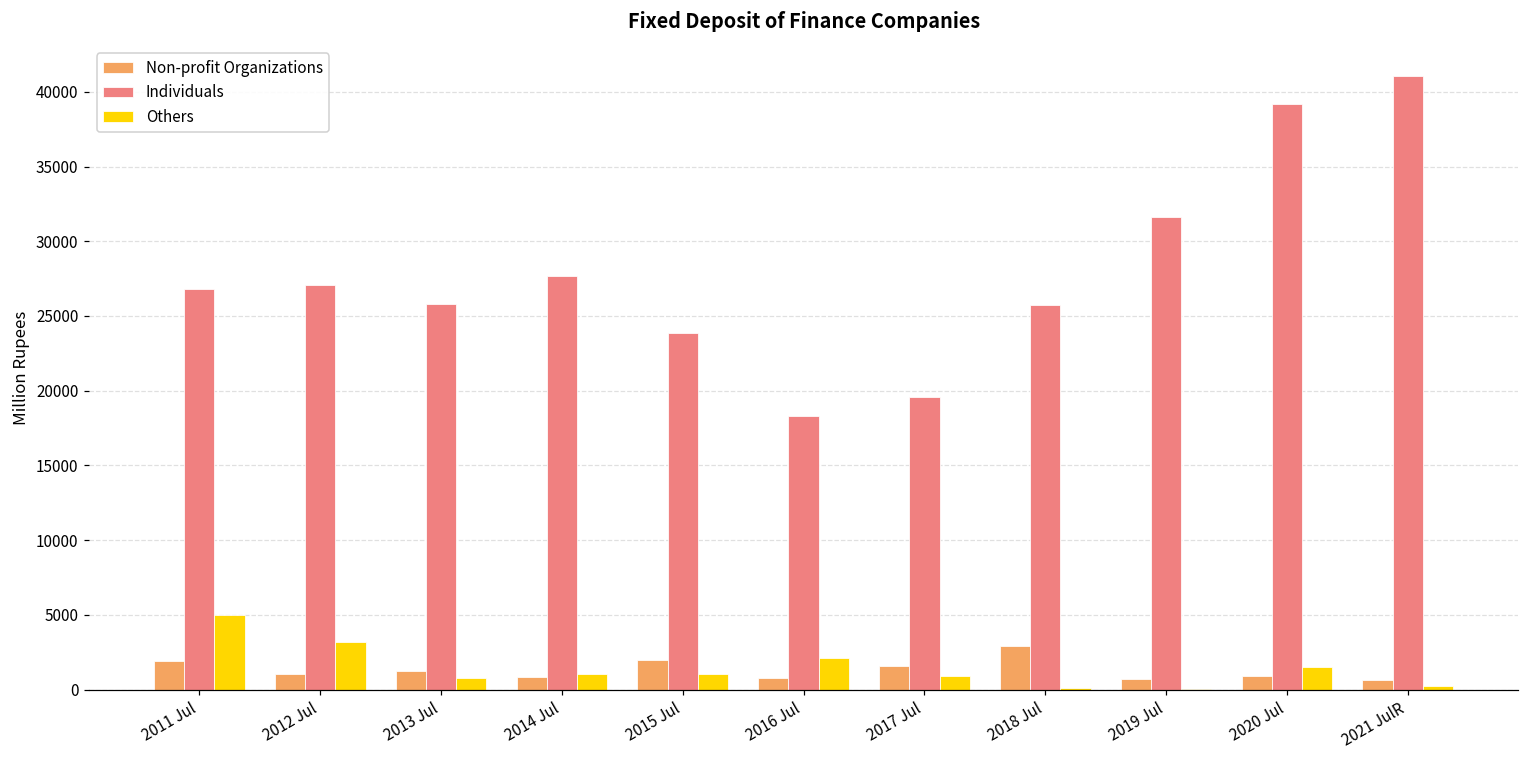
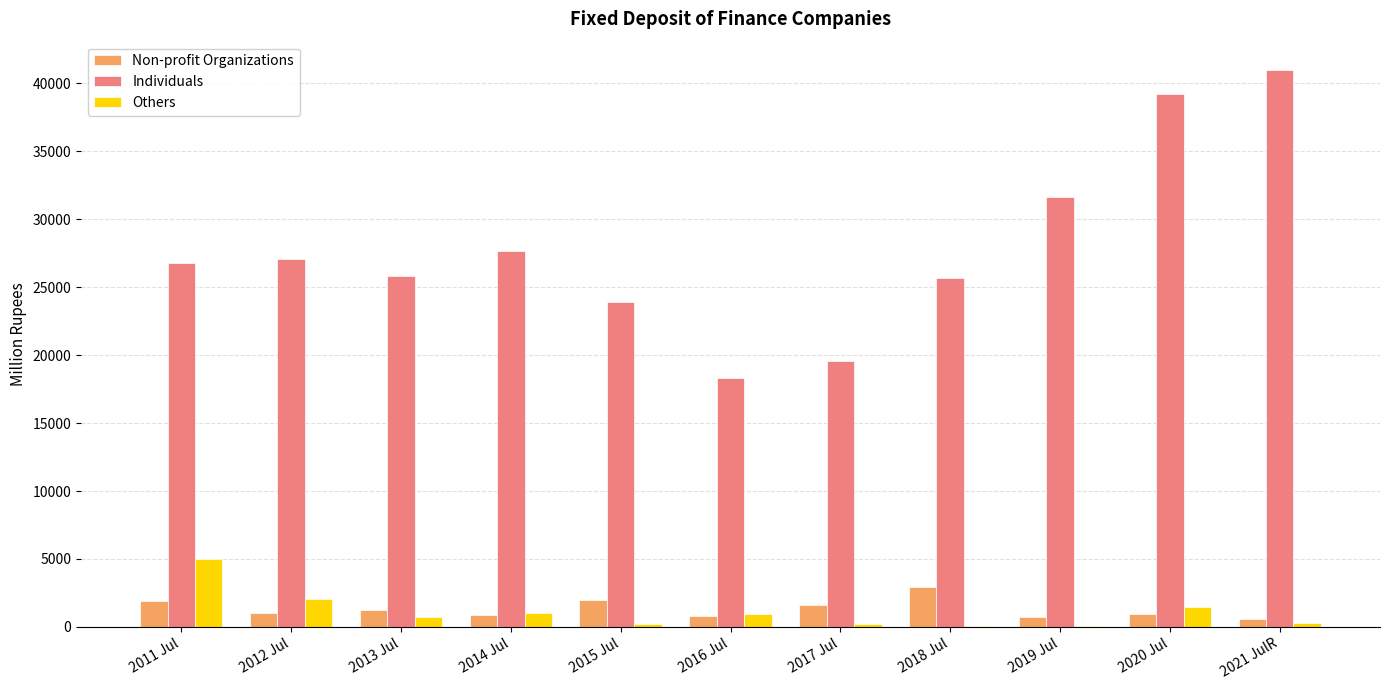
  {
    "Others": {
      "2011 Jul": 5000,
-     "2012 Jul": 3200,
+     "2012 Jul": 2100,
      "2013 Jul": 800,
      "2014 Jul": 1000,
-     "2015 Jul": 1100,
-     "2016 Jul": 2100,
-     "2017 Jul": 900,
+     "2015 Jul": 200,
+     "2016 Jul": 1000,
+     "2017 Jul": 200,
      "2020 Jul": 1500,
      "2021 JulR": 300
    }
  }
